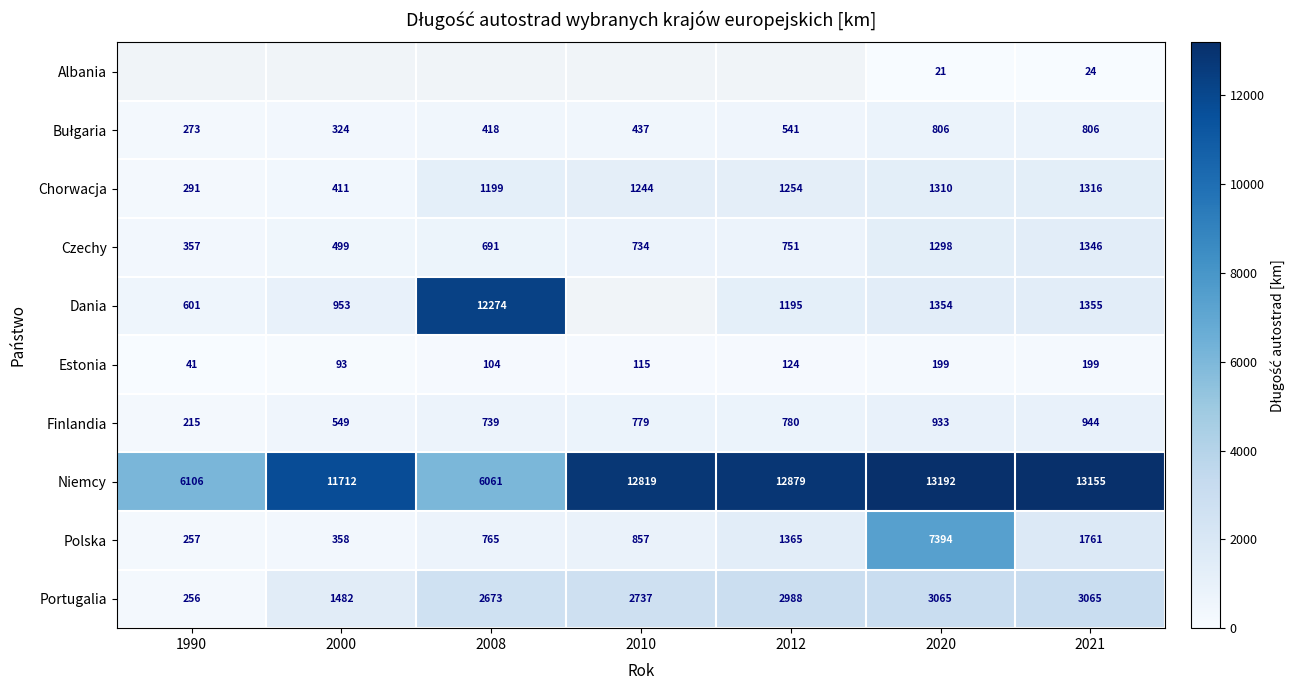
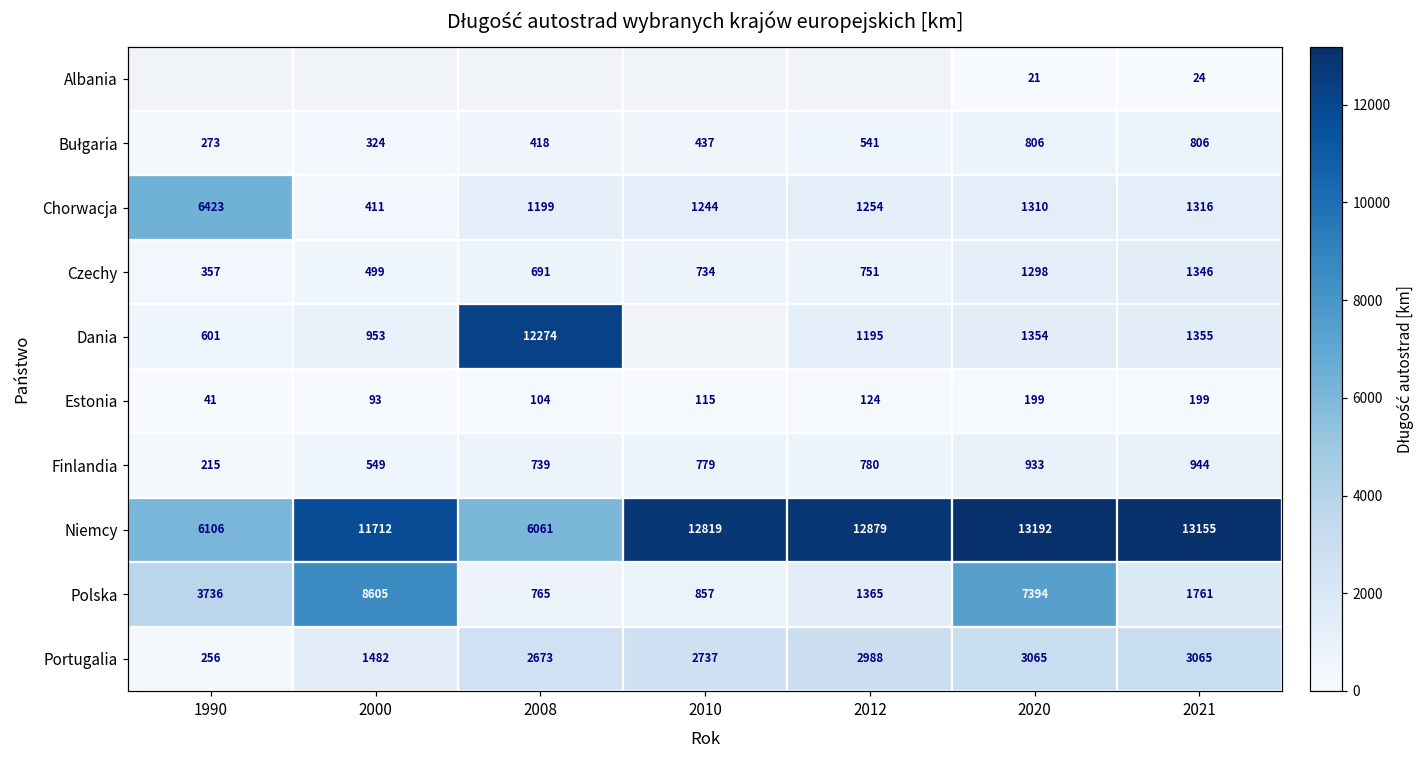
  {
    "Albania": {
      "2020": 21,
      "2021": 24
    },
    "Bułgaria": {
      "1990": 273,
      "2000": 324,
      "2008": 418,
      "2010": 437,
      "2012": 541,
      "2020": 806,
      "2021": 806
    },
    "Chorwacja": {
-     "1990": 291,
+     "1990": 6423,
      "2000": 411,
      "2008": 1199,
      "2010": 1244,
      "2012": 1254,
      "2020": 1310,
      "2021": 1316
    },
    "Czechy": {
      "1990": 357,
      "2000": 499,
      "2008": 691,
      "2010": 734,
      "2012": 751,
      "2020": 1298,
      "2021": 1346
    },
    "Dania": {
      "1990": 601,
      "2000": 953,
      "2008": 12274,
      "2012": 1195,
      "2020": 1354,
      "2021": 1355
    },
    "Estonia": {
      "1990": 41,
      "2000": 93,
      "2008": 104,
      "2010": 115,
      "2012": 124,
      "2020": 199,
      "2021": 199
    },
    "Finlandia": {
      "1990": 215,
      "2000": 549,
      "2008": 739,
      "2010": 779,
      "2012": 780,
      "2020": 933,
      "2021": 944
    },
    "Niemcy": {
      "1990": 6106,
      "2000": 11712,
      "2008": 6061,
      "2010": 12819,
      "2012": 12879,
      "2020": 13192,
      "2021": 13155
    },
    "Polska": {
-     "1990": 257,
-     "2000": 358,
+     "1990": 3736,
+     "2000": 8605,
      "2008": 765,
      "2010": 857,
      "2012": 1365,
      "2020": 7394,
      "2021": 1761
    },
    "Portugalia": {
      "1990": 256,
      "2000": 1482,
      "2008": 2673,
      "2010": 2737,
      "2012": 2988,
      "2020": 3065,
      "2021": 3065
    }
  }
